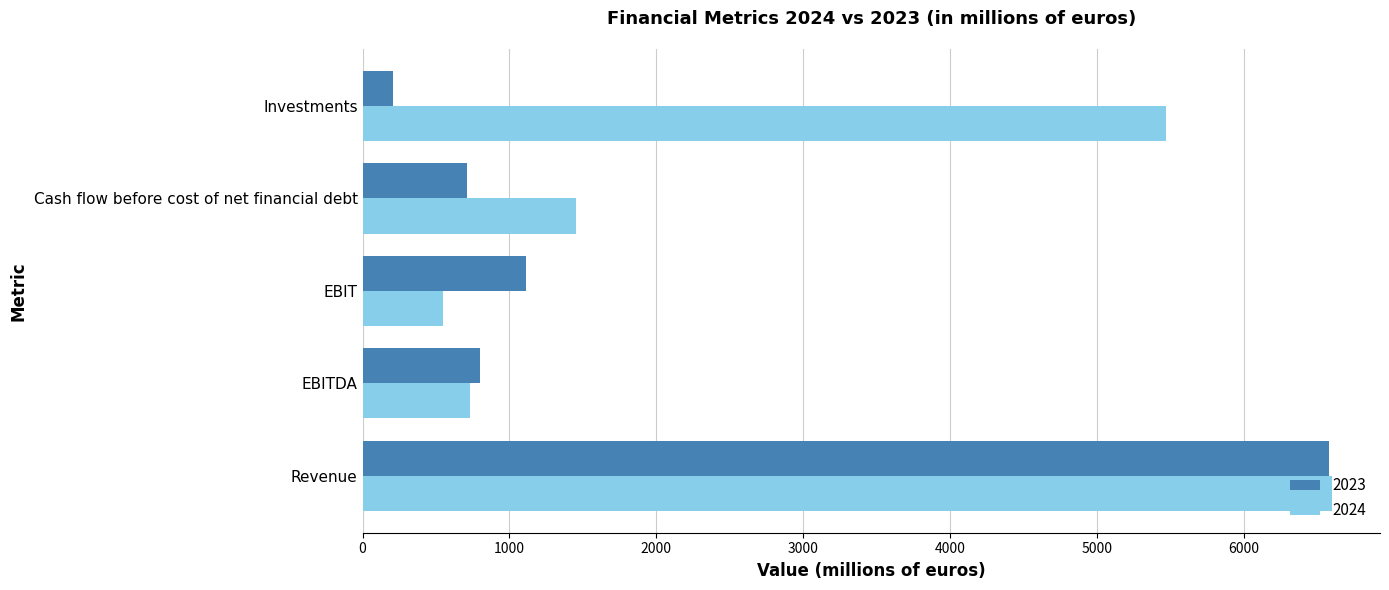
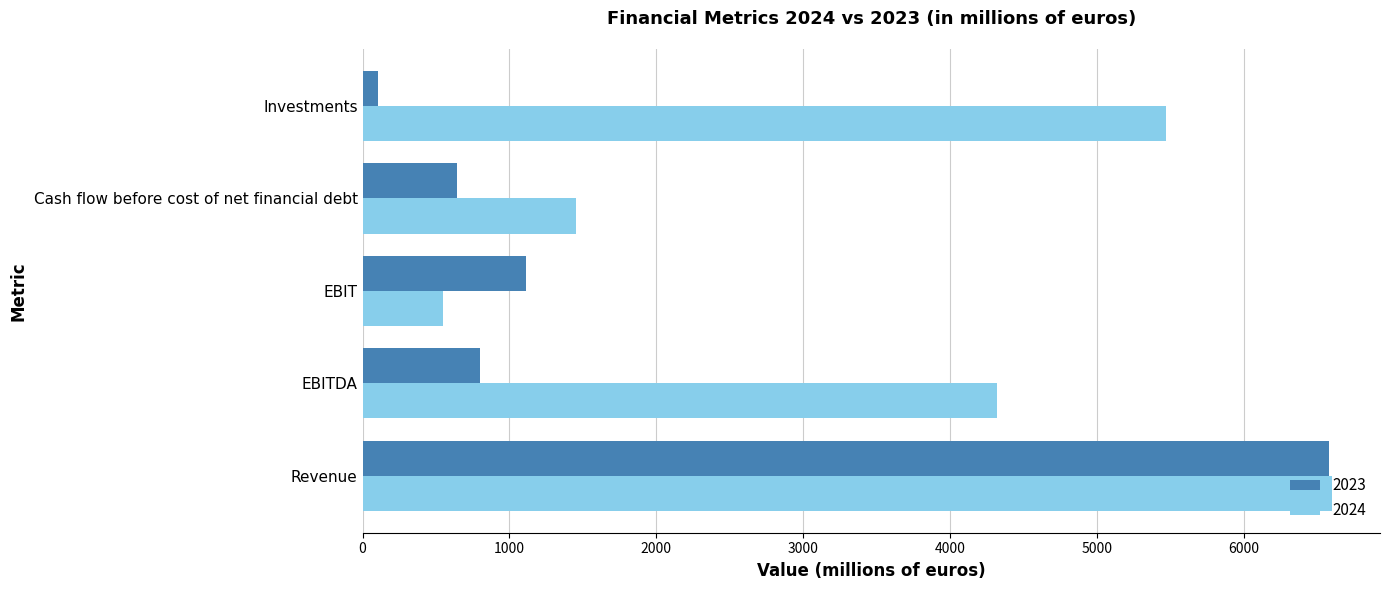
  {
    "2023": {
-     "Investments": 210,
-     "Cash flow before cost of net financial debt": 710,
+     "Investments": 100,
+     "Cash flow before cost of net financial debt": 640,
      "EBIT": 1110,
      "EBITDA": 800,
      "Revenue": 6580
    },
    "2024": {
      "Investments": 5470,
      "Cash flow before cost of net financial debt": 1450,
      "EBIT": 550,
-     "EBITDA": 730,
+     "EBITDA": 4320,
      "Revenue": 6600
    }
  }
